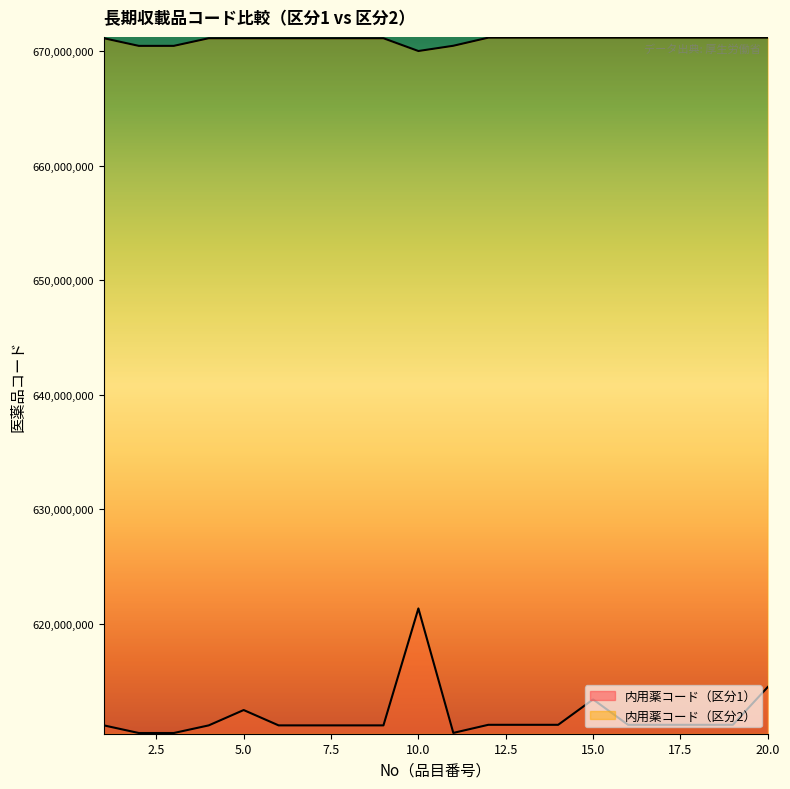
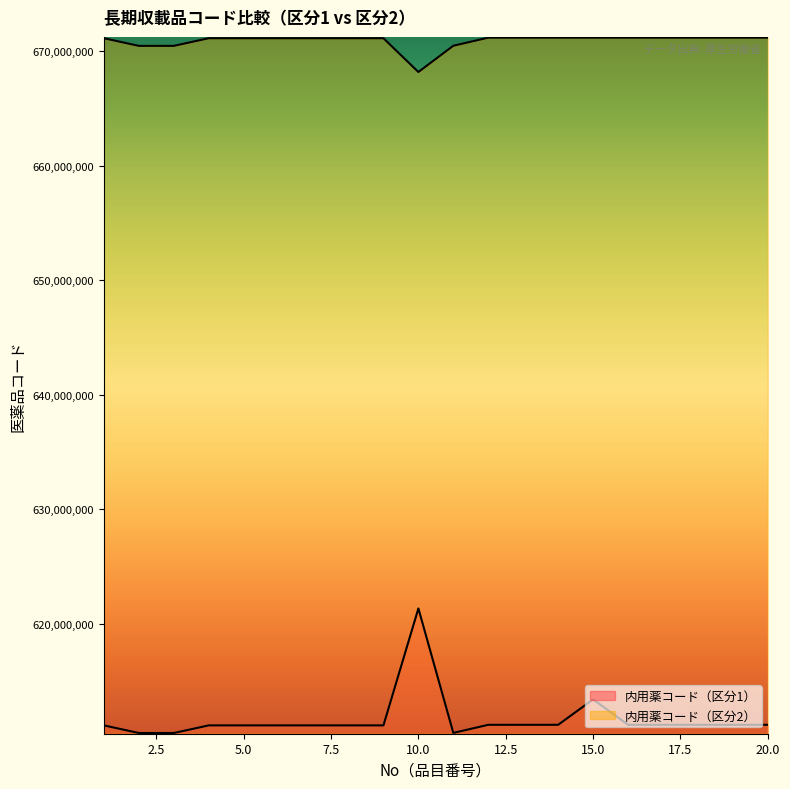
  {
    "内用薬コード（区分1）": {
-     "5.0": "612,500,000",
+     "5.0": "611,100,000",
      "10.0": "621,300,000",
-     "20.0": "614,500,000"
+     "20.0": "611,200,000"
    },
    "内用薬コード（区分2）": {
      "5.0": "671,100,000",
-     "10.0": "670,000,000",
+     "10.0": "668,200,000",
      "15.0": "671,200,000",
      "20.0": "671,200,000"
    }
  }
